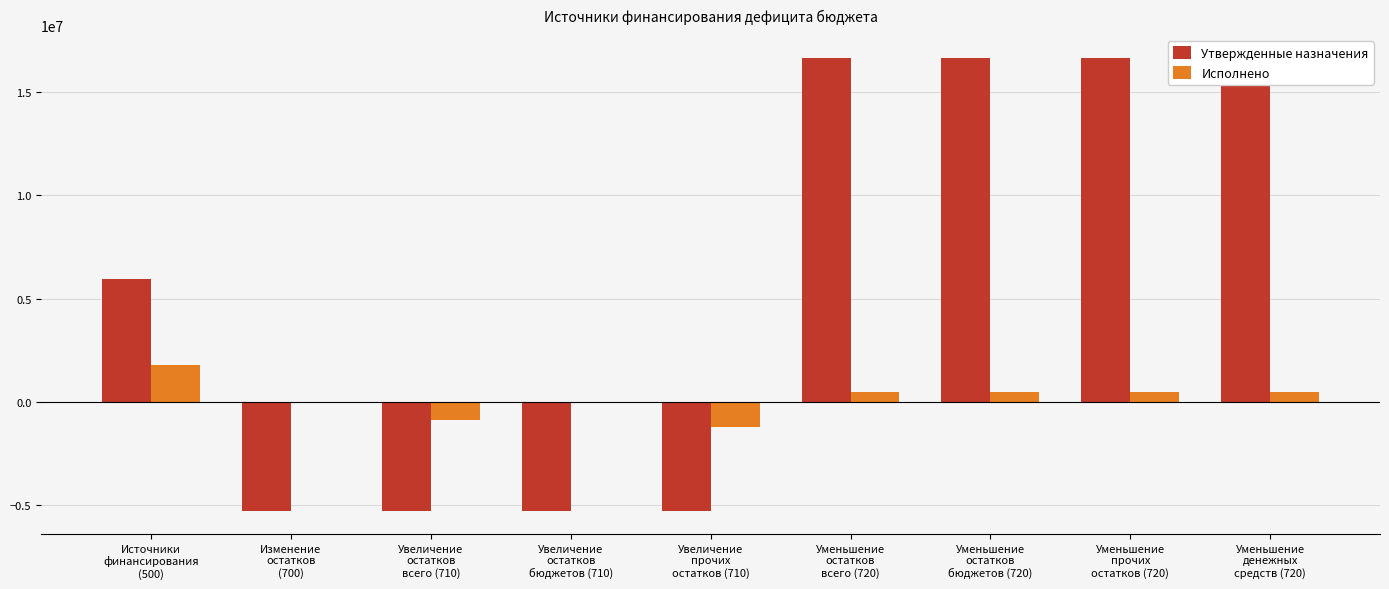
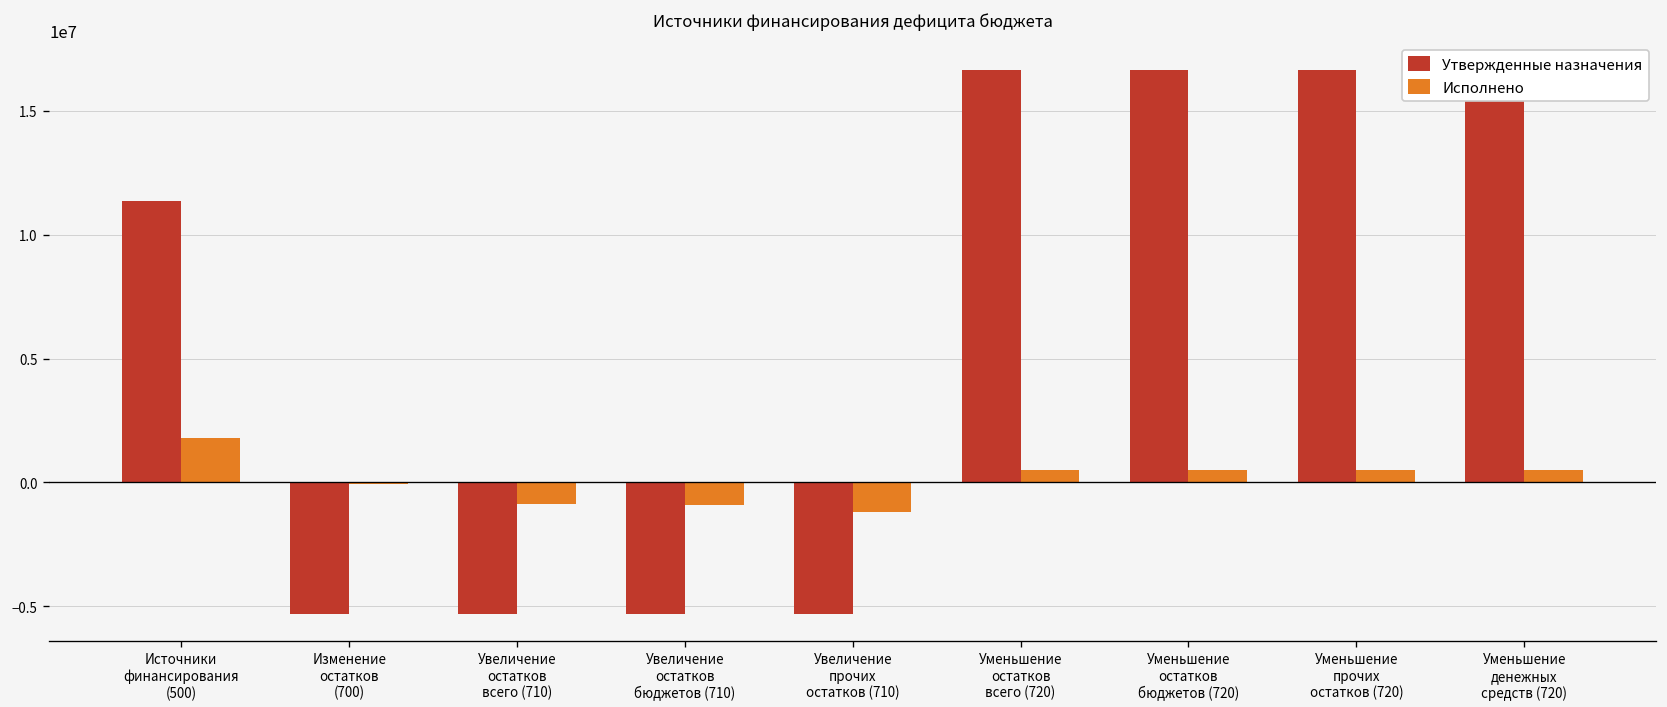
  {
    "Утвержденные назначения": {
-     "Источники финансирования (500)": 6000000,
+     "Источники финансирования (500)": 11400000,
      "Изменение остатков (700)": -5300000,
      "Увеличение остатков всего (710)": -5300000,
      "Увеличение остатков бюджетов (710)": -5300000,
      "Увеличение прочих остатков (710)": -5300000,
      "Уменьшение остатков всего (720)": 16700000,
      "Уменьшение остатков бюджетов (720)": 16700000,
      "Уменьшение прочих остатков (720)": 16700000
    },
    "Исполнено": {
      "Источники финансирования (500)": 1800000,
      "Увеличение остатков всего (710)": -900000,
-     "Увеличение остатков бюджетов (710)": -100000,
+     "Увеличение остатков бюджетов (710)": -900000,
      "Увеличение прочих остатков (710)": -1200000,
      "Уменьшение остатков всего (720)": 500000,
      "Уменьшение остатков бюджетов (720)": 500000,
      "Уменьшение прочих остатков (720)": 500000,
      "Уменьшение денежных средств (720)": 500000
    }
  }
